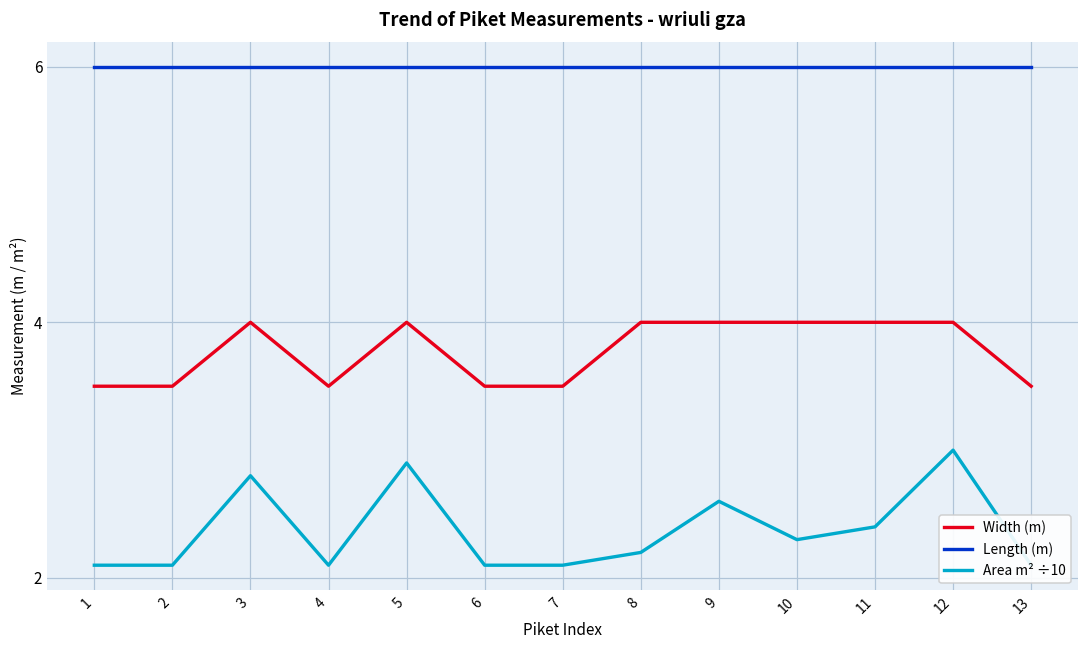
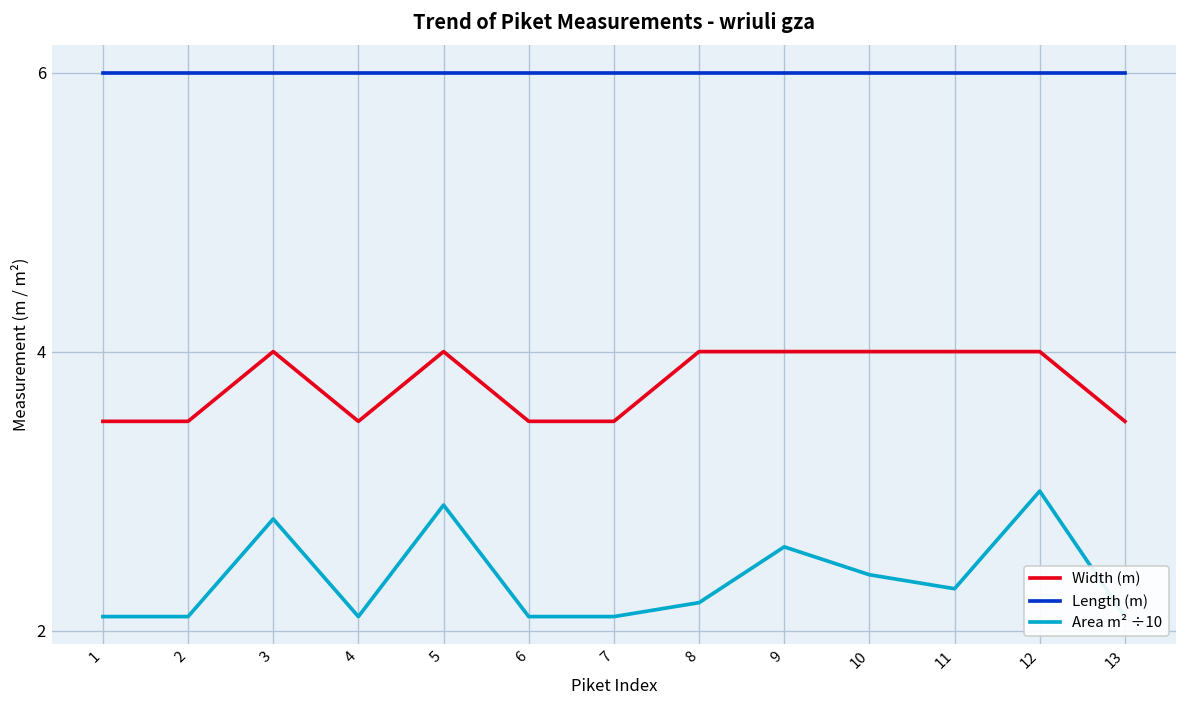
  {
    "Width (m)": {
      "1": 3.50,
      "2": 3.50,
      "3": 4.00,
      "4": 3.50,
      "5": 4.00,
      "6": 3.50,
      "7": 3.50,
      "8": 4.00,
      "9": 4.00,
      "10": 4.00,
      "11": 4.00,
      "12": 4.00,
      "13": 3.50
    },
    "Length (m)": {
      "1": 6.00,
      "2": 6.00,
      "3": 6.00,
      "4": 6.00,
      "5": 6.00,
      "6": 6.00,
      "7": 6.00,
      "8": 6.00,
      "9": 6.00,
      "10": 6.00,
      "11": 6.00,
      "12": 6.00,
      "13": 6.00
    },
    "Area m² ÷10": {
      "1": 2.10,
      "2": 2.10,
      "3": 2.80,
      "4": 2.10,
      "5": 2.90,
      "6": 2.10,
      "7": 2.10,
      "8": 2.20,
      "9": 2.60,
-     "10": 2.30,
-     "11": 2.40,
+     "10": 2.40,
+     "11": 2.30,
      "12": 3.00
    }
  }
